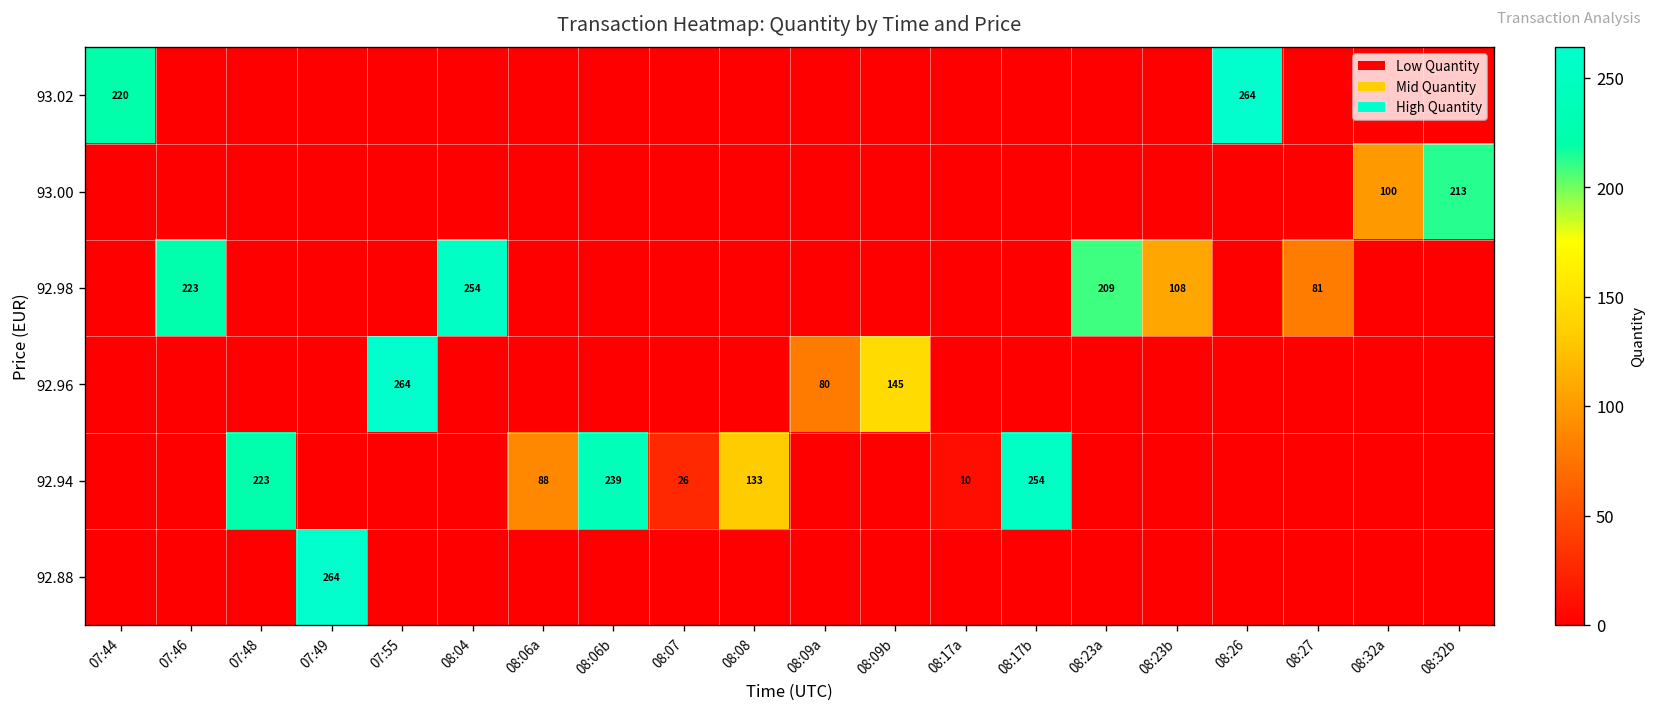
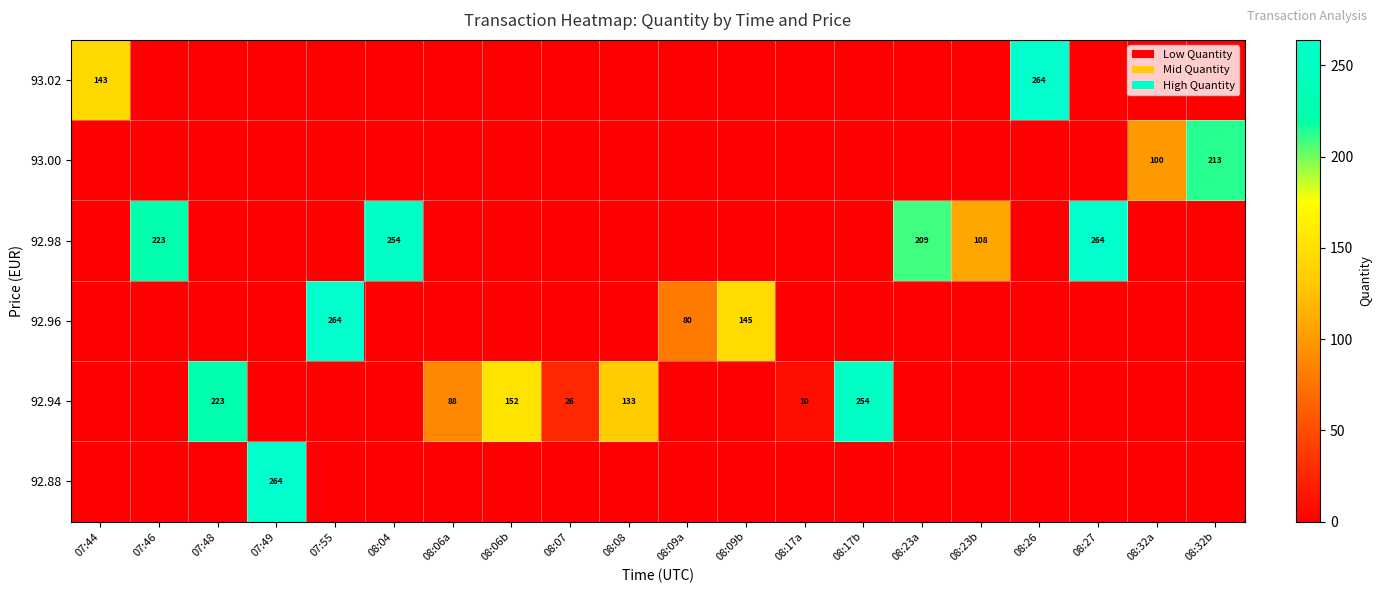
  {
    "93.02": {
-     "07:44": 220,
+     "07:44": 143,
      "08:26": 264
    },
    "93.00": {
      "08:32a": 100,
      "08:32b": 213
    },
    "92.98": {
      "07:46": 223,
      "08:04": 254,
      "08:23a": 209,
      "08:23b": 108,
-     "08:27": 81
+     "08:27": 264
    },
    "92.96": {
      "07:55": 264,
      "08:09a": 80,
      "08:09b": 145
    },
    "92.94": {
      "07:48": 223,
      "08:06a": 88,
-     "08:06b": 239,
+     "08:06b": 152,
      "08:07": 26,
      "08:08": 133,
      "08:17a": 10,
      "08:17b": 254
    },
    "92.88": {
      "07:49": 264
    }
  }
